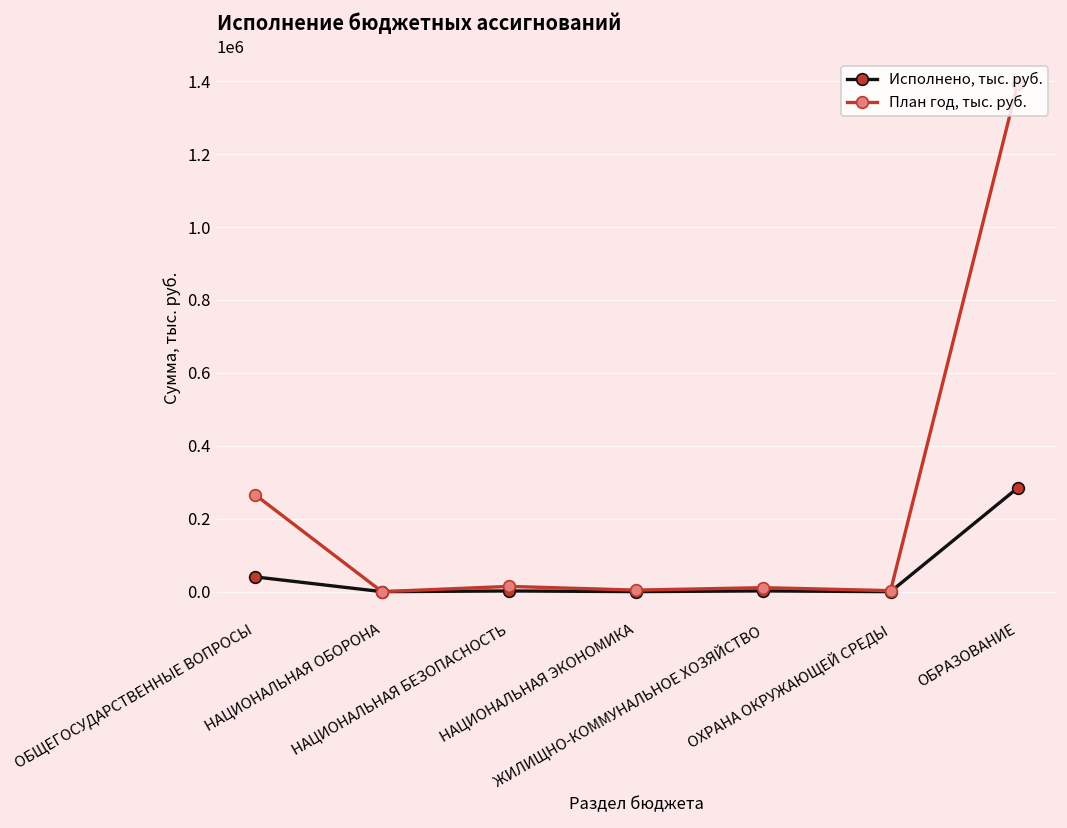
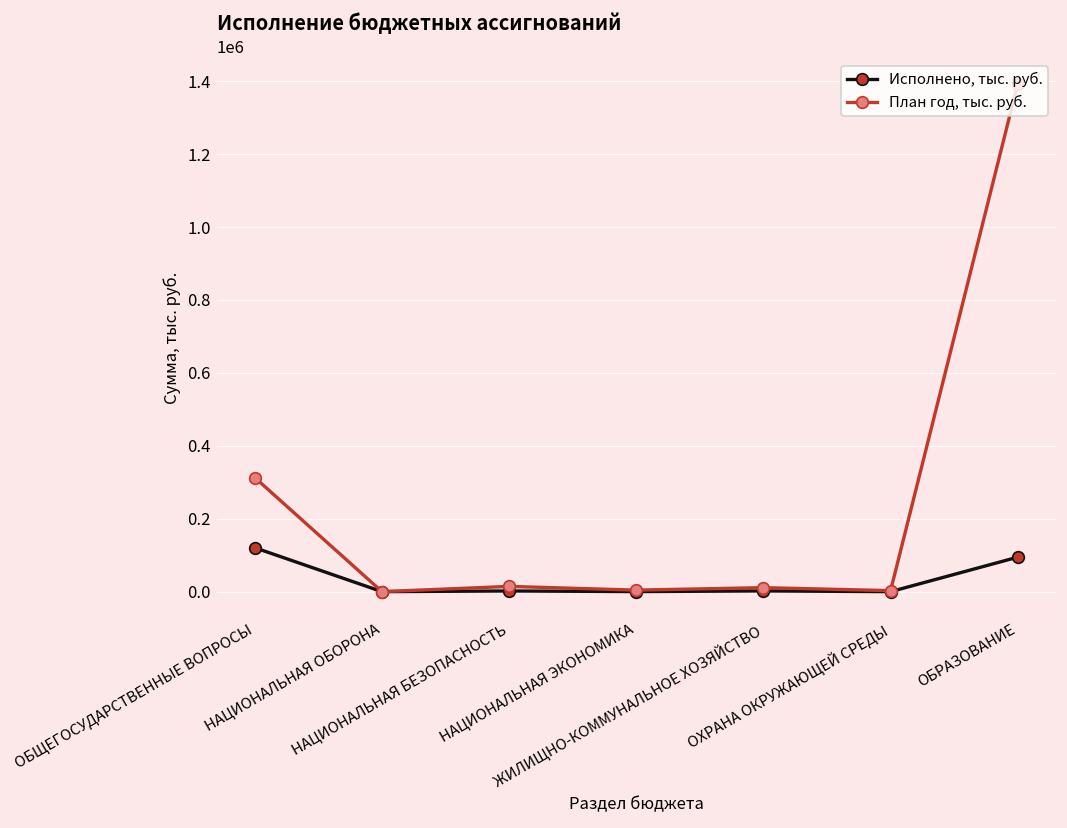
  {
    "Исполнено, тыс. руб.": {
-     "ОБЩЕГОСУДАРСТВЕННЫЕ ВОПРОСЫ": 40000,
+     "ОБЩЕГОСУДАРСТВЕННЫЕ ВОПРОСЫ": 120000,
      "НАЦИОНАЛЬНАЯ БЕЗОПАСНОСТЬ": 0,
      "ЖИЛИЩНО-КОММУНАЛЬНОЕ ХОЗЯЙСТВО": 0,
-     "ОБРАЗОВАНИЕ": 280000
+     "ОБРАЗОВАНИЕ": 90000
    },
    "План год, тыс. руб.": {
-     "ОБЩЕГОСУДАРСТВЕННЫЕ ВОПРОСЫ": 270000,
+     "ОБЩЕГОСУДАРСТВЕННЫЕ ВОПРОСЫ": 310000,
      "НАЦИОНАЛЬНАЯ БЕЗОПАСНОСТЬ": 10000,
      "ЖИЛИЩНО-КОММУНАЛЬНОЕ ХОЗЯЙСТВО": 10000
    }
  }
